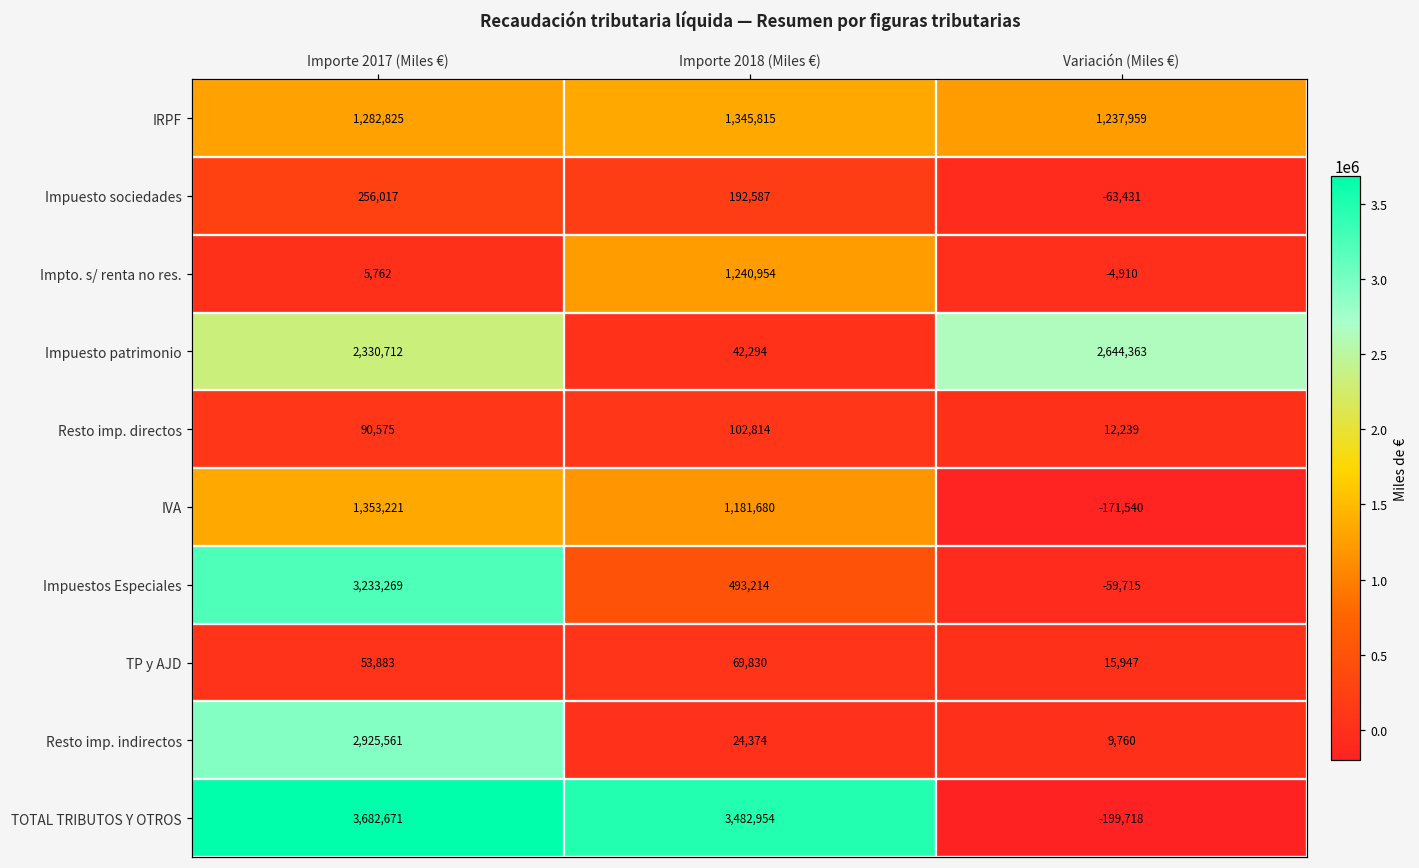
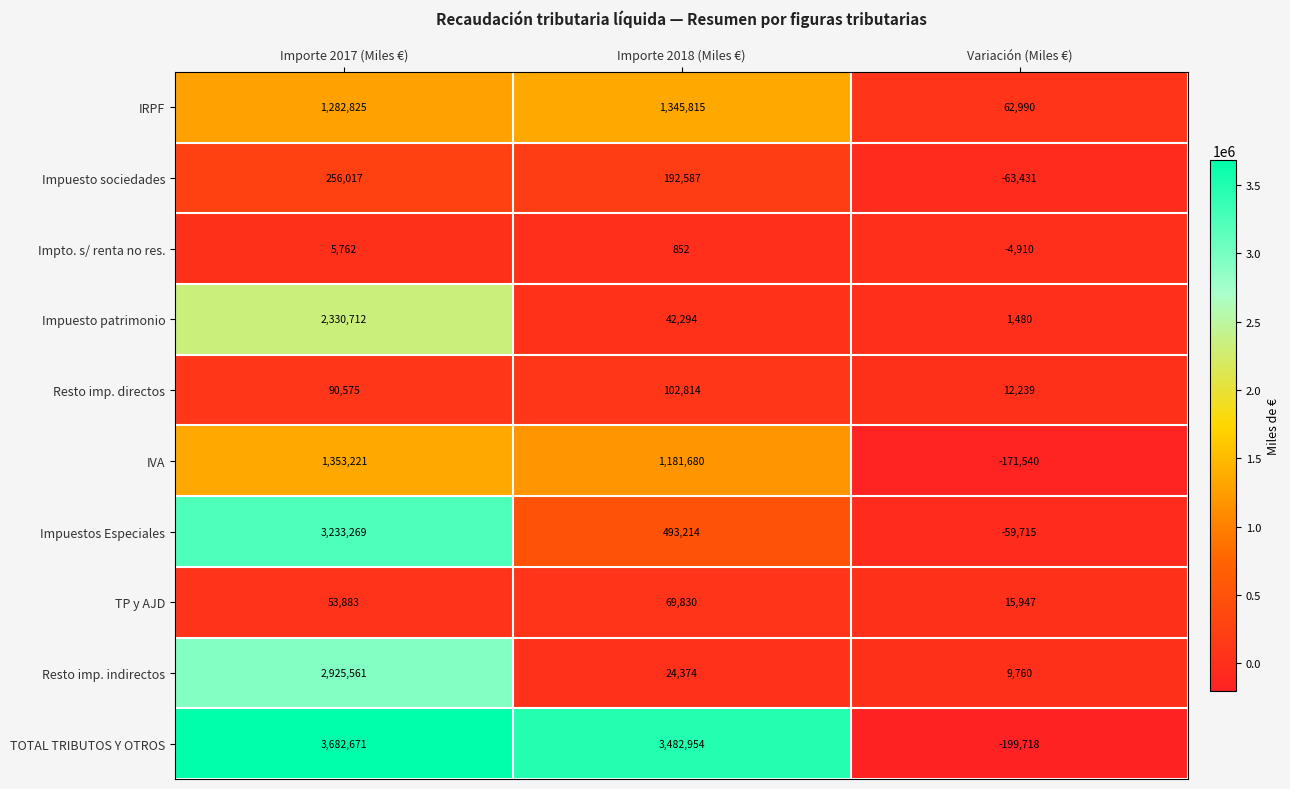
  {
    "IRPF": {
      "Importe 2017 (Miles €)": "1,282,825",
      "Importe 2018 (Miles €)": "1,345,815",
-     "Variación (Miles €)": "1,237,959"
+     "Variación (Miles €)": "62,990"
    },
    "Impuesto sociedades": {
      "Importe 2017 (Miles €)": "256,017",
      "Importe 2018 (Miles €)": "192,587",
      "Variación (Miles €)": "-63,431"
    },
    "Impto. s/ renta no res.": {
      "Importe 2017 (Miles €)": "5,762",
-     "Importe 2018 (Miles €)": "1,240,954",
+     "Importe 2018 (Miles €)": "852",
      "Variación (Miles €)": "-4,910"
    },
    "Impuesto patrimonio": {
      "Importe 2017 (Miles €)": "2,330,712",
      "Importe 2018 (Miles €)": "42,294",
-     "Variación (Miles €)": "2,644,363"
+     "Variación (Miles €)": "1,480"
    },
    "Resto imp. directos": {
      "Importe 2017 (Miles €)": "90,575",
      "Importe 2018 (Miles €)": "102,814",
      "Variación (Miles €)": "12,239"
    },
    "IVA": {
      "Importe 2017 (Miles €)": "1,353,221",
      "Importe 2018 (Miles €)": "1,181,680",
      "Variación (Miles €)": "-171,540"
    },
    "Impuestos Especiales": {
      "Importe 2017 (Miles €)": "3,233,269",
      "Importe 2018 (Miles €)": "493,214",
      "Variación (Miles €)": "-59,715"
    },
    "TP y AJD": {
      "Importe 2017 (Miles €)": "53,883",
      "Importe 2018 (Miles €)": "69,830",
      "Variación (Miles €)": "15,947"
    },
    "Resto imp. indirectos": {
      "Importe 2017 (Miles €)": "2,925,561",
      "Importe 2018 (Miles €)": "24,374",
      "Variación (Miles €)": "9,760"
    },
    "TOTAL TRIBUTOS Y OTROS": {
      "Importe 2017 (Miles €)": "3,682,671",
      "Importe 2018 (Miles €)": "3,482,954",
      "Variación (Miles €)": "-199,718"
    }
  }
